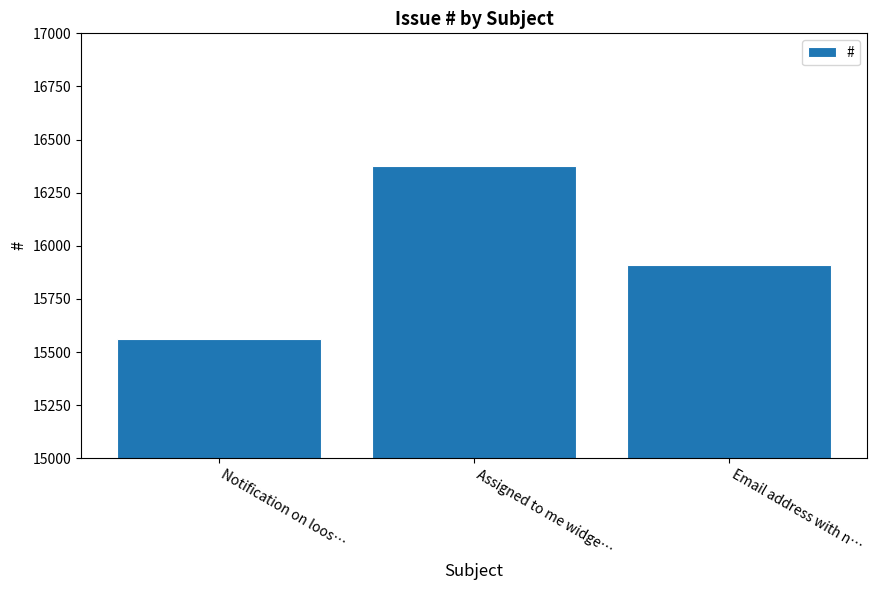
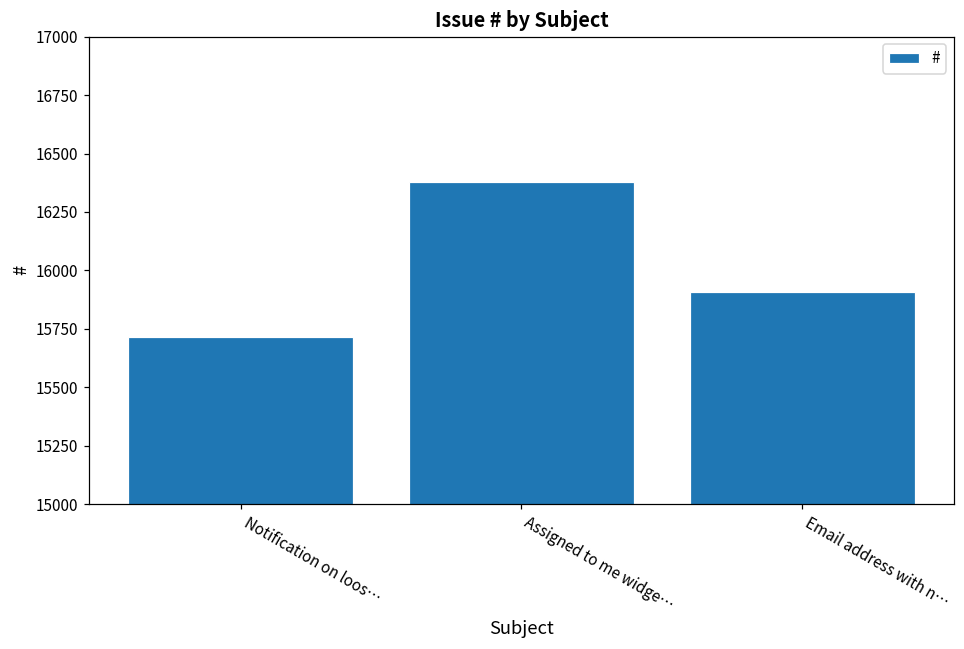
  {
-   "Notification on loos…": 15560,
+   "Notification on loos…": 15710,
    "Assigned to me widge…": 16380,
    "Email address with n…": 15910
  }
